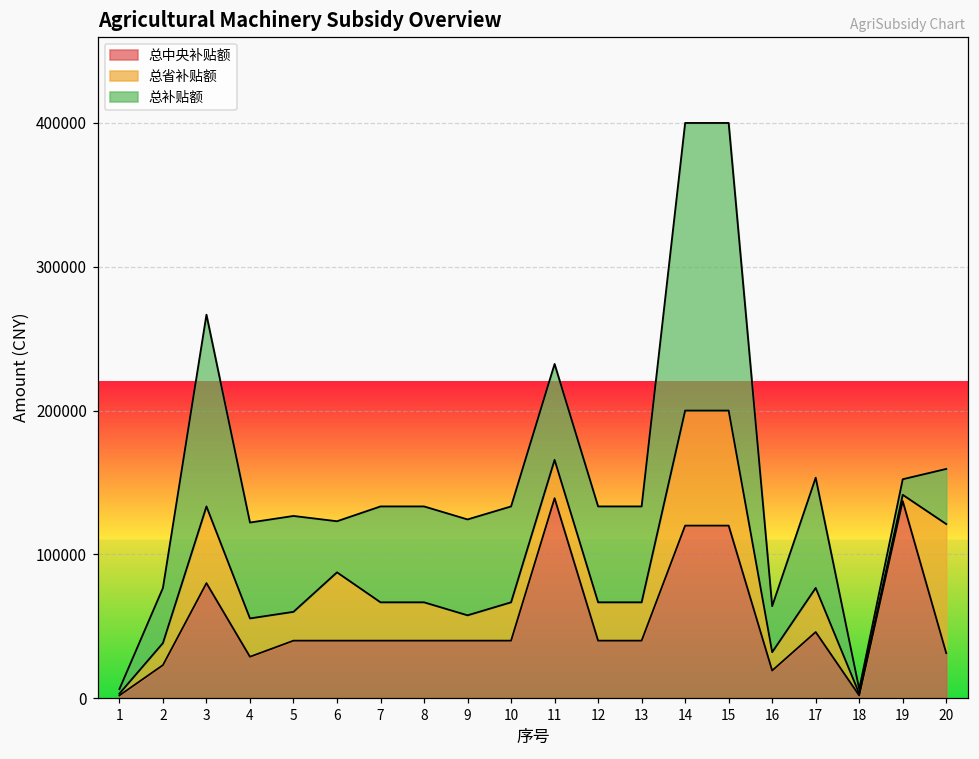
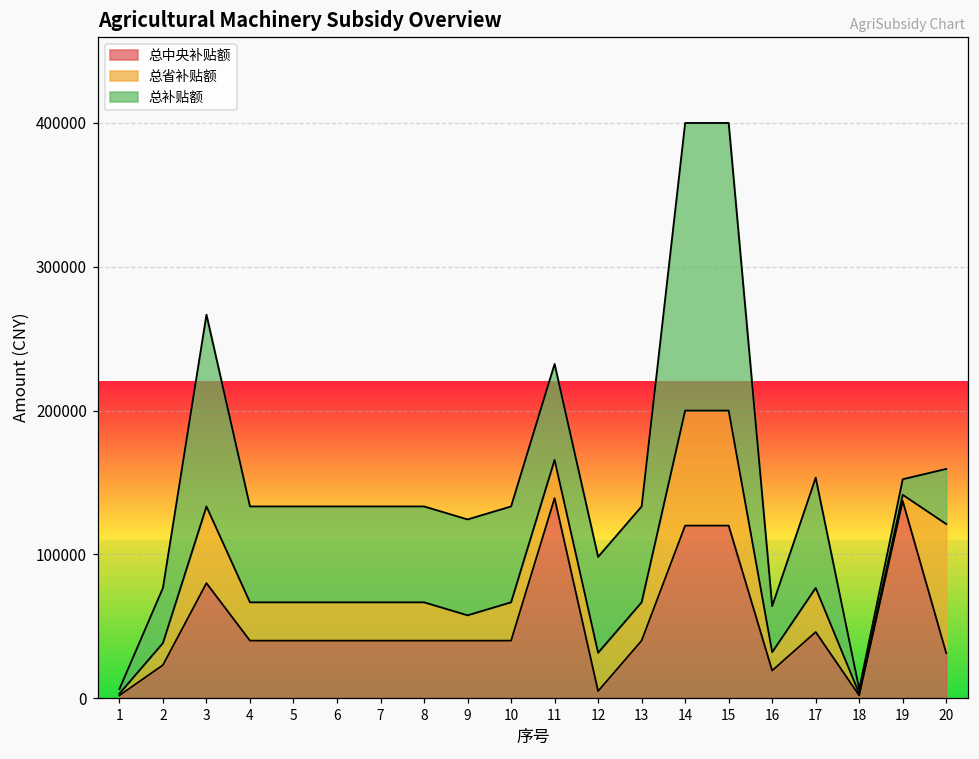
  {
    "总中央补贴额": {
      "2": 23000,
      "3": 80000,
-     "4": 29000,
+     "4": 40000,
      "5": 40000,
      "6": 40000,
      "7": 40000,
      "8": 40000,
      "9": 40000,
      "10": 40000,
      "11": 139000,
-     "12": 40000,
+     "12": 5000,
      "13": 40000,
      "14": 120000,
      "15": 120000,
      "16": 19000,
      "17": 46000,
      "19": 137000,
      "20": 31000
    },
    "总省补贴额": {
      "2": 15000,
      "3": 53000,
      "4": 27000,
-     "5": 20000,
-     "6": 48000,
+     "5": 27000,
+     "6": 27000,
      "7": 27000,
      "8": 27000,
      "9": 18000,
      "10": 27000,
      "11": 27000,
      "12": 27000,
      "13": 27000,
      "14": 80000,
      "15": 80000,
      "16": 13000,
      "17": 31000,
      "19": 4000,
      "20": 90000
    },
    "总补贴额": {
      "1": 3000,
      "2": 38000,
      "3": 133000,
      "4": 67000,
      "5": 67000,
-     "6": 36000,
+     "6": 67000,
      "7": 67000,
      "8": 67000,
      "9": 67000,
      "10": 67000,
      "11": 67000,
      "12": 67000,
      "13": 67000,
      "14": 200000,
      "15": 200000,
      "16": 32000,
      "17": 77000,
      "18": 3000,
      "19": 11000,
      "20": 38000
    }
  }
